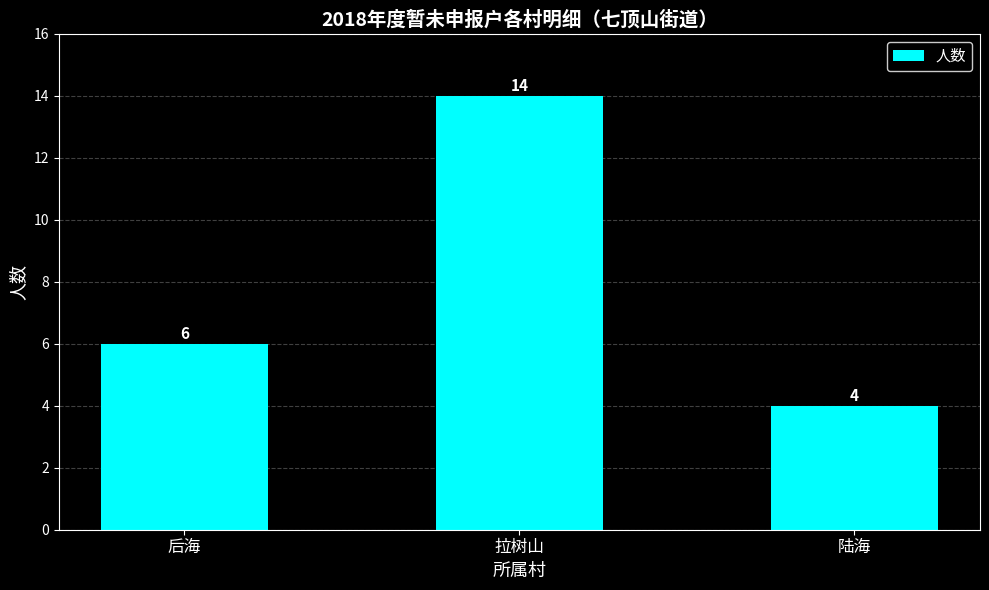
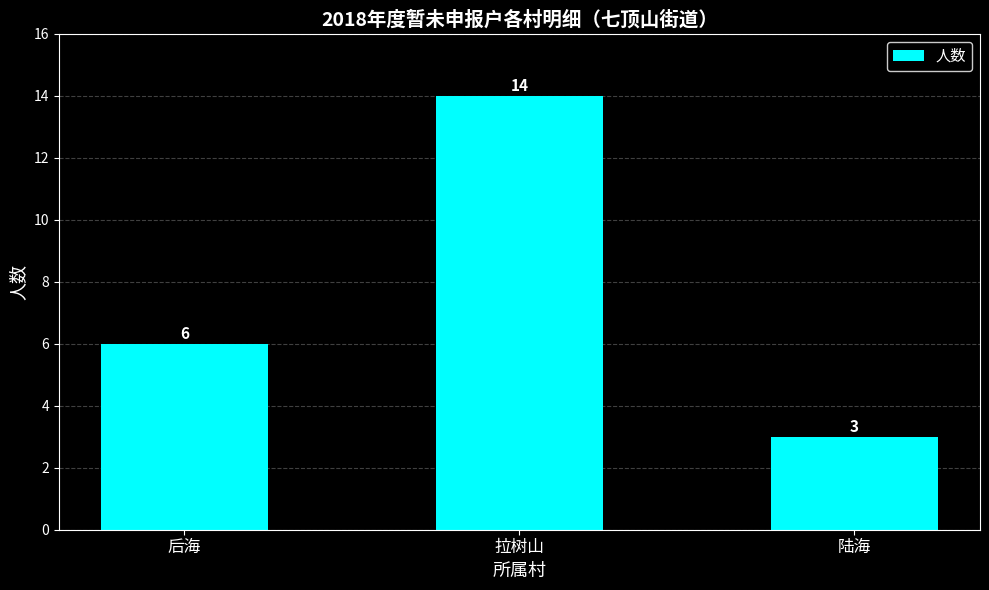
  {
    "后海": 6,
    "拉树山": 14,
-   "陆海": 4
+   "陆海": 3
  }
